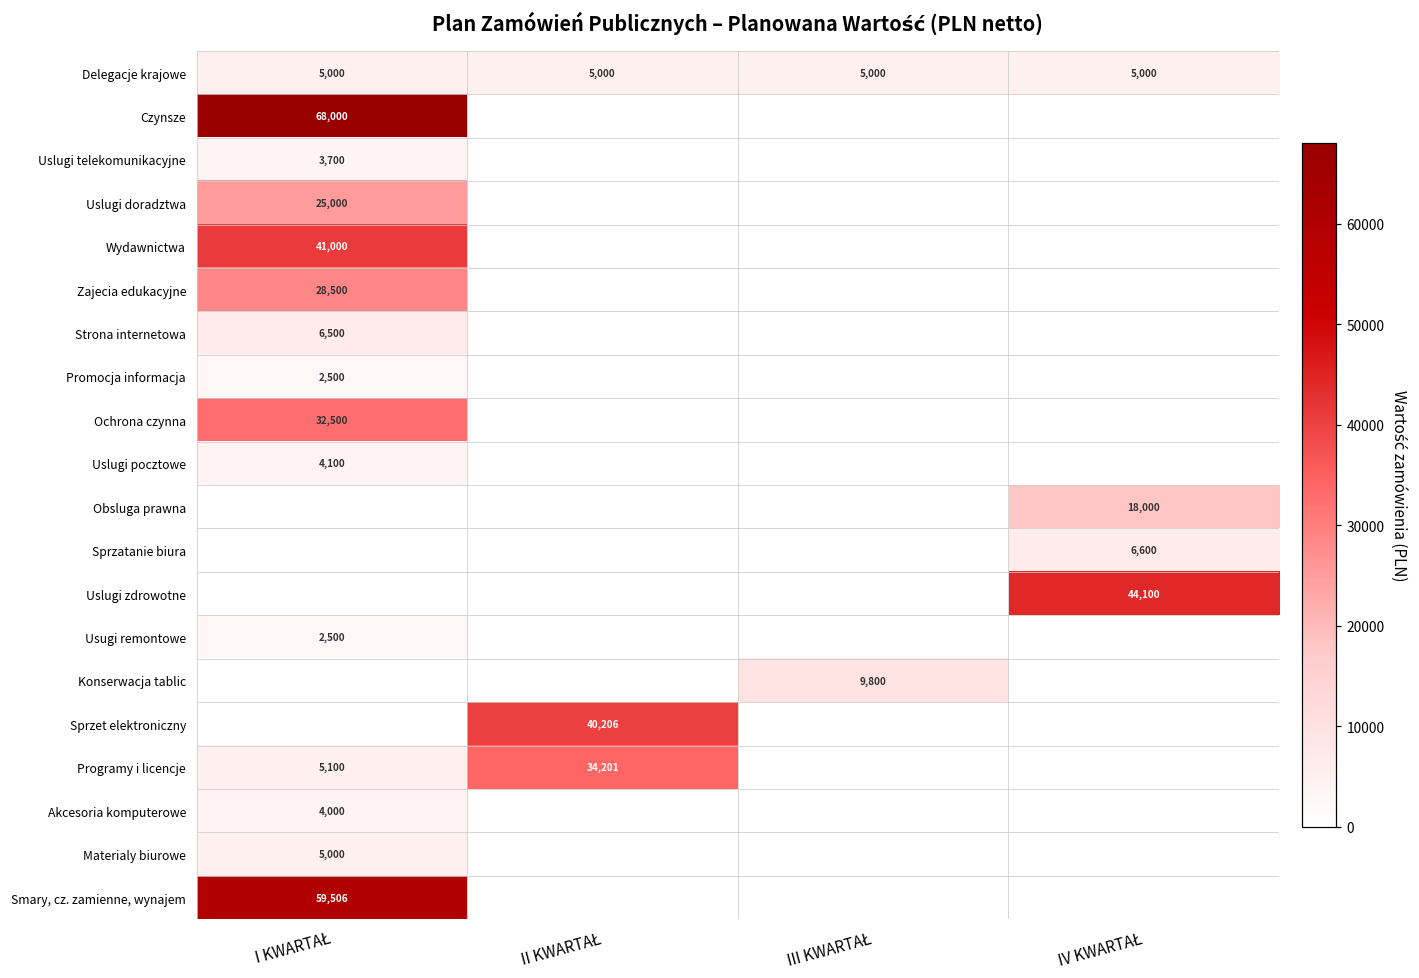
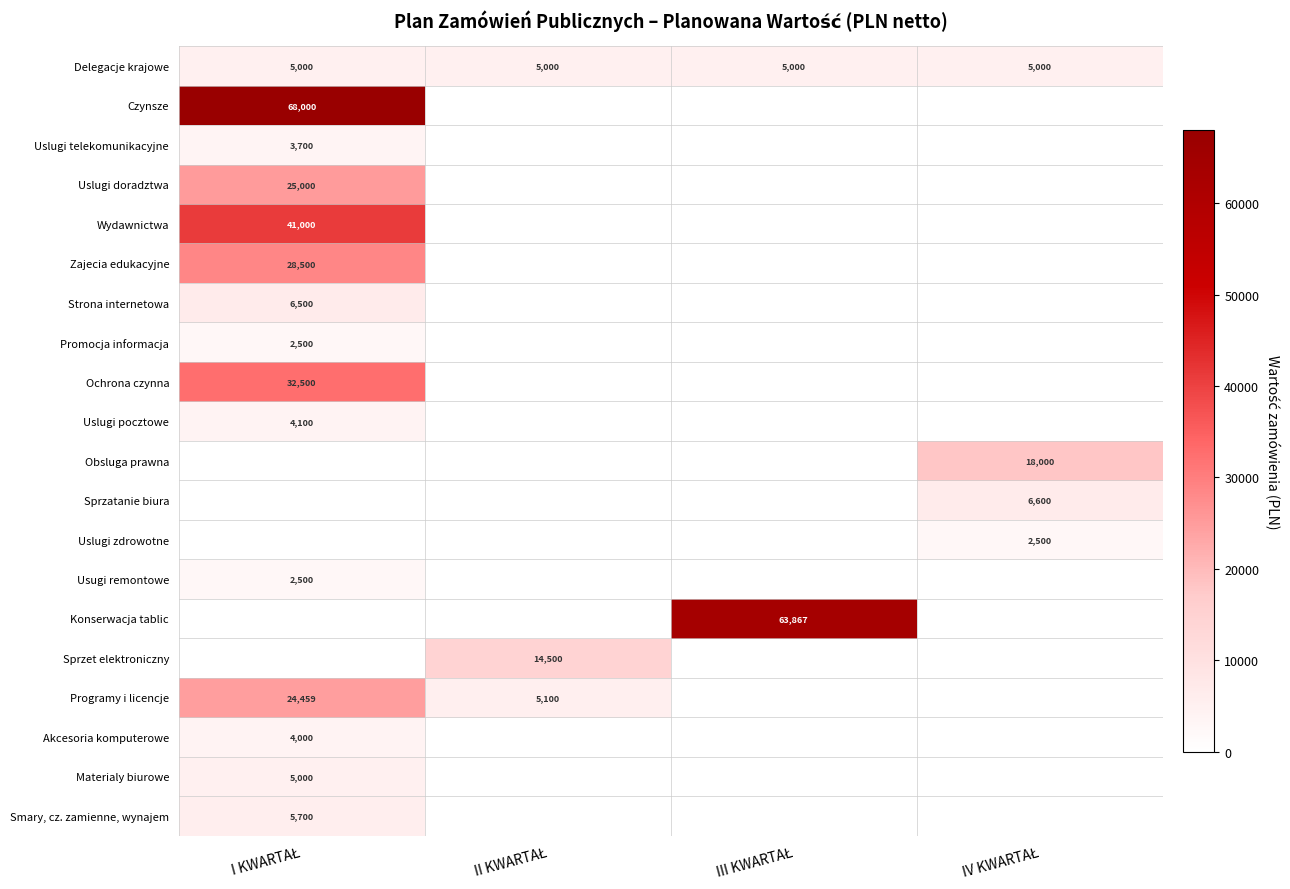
  {
    "Delegacje krajowe": {
      "I KWARTAŁ": "5,000",
      "II KWARTAŁ": "5,000",
      "III KWARTAŁ": "5,000",
      "IV KWARTAŁ": "5,000"
    },
    "Czynsze": {
      "I KWARTAŁ": "68,000"
    },
    "Uslugi telekomunikacyjne": {
      "I KWARTAŁ": "3,700"
    },
    "Uslugi doradztwa": {
      "I KWARTAŁ": "25,000"
    },
    "Wydawnictwa": {
      "I KWARTAŁ": "41,000"
    },
    "Zajecia edukacyjne": {
      "I KWARTAŁ": "28,500"
    },
    "Strona internetowa": {
      "I KWARTAŁ": "6,500"
    },
    "Promocja informacja": {
      "I KWARTAŁ": "2,500"
    },
    "Ochrona czynna": {
      "I KWARTAŁ": "32,500"
    },
    "Uslugi pocztowe": {
      "I KWARTAŁ": "4,100"
    },
    "Obsluga prawna": {
      "IV KWARTAŁ": "18,000"
    },
    "Sprzatanie biura": {
      "IV KWARTAŁ": "6,600"
    },
    "Uslugi zdrowotne": {
-     "IV KWARTAŁ": "44,100"
+     "IV KWARTAŁ": "2,500"
    },
    "Usugi remontowe": {
      "I KWARTAŁ": "2,500"
    },
    "Konserwacja tablic": {
-     "III KWARTAŁ": "9,800"
+     "III KWARTAŁ": "63,867"
    },
    "Sprzet elektroniczny": {
-     "II KWARTAŁ": "40,206"
+     "II KWARTAŁ": "14,500"
    },
    "Programy i licencje": {
-     "I KWARTAŁ": "5,100",
-     "II KWARTAŁ": "34,201"
+     "I KWARTAŁ": "24,459",
+     "II KWARTAŁ": "5,100"
    },
    "Akcesoria komputerowe": {
      "I KWARTAŁ": "4,000"
    },
    "Materialy biurowe": {
      "I KWARTAŁ": "5,000"
    },
    "Smary, cz. zamienne, wynajem": {
-     "I KWARTAŁ": "59,506"
+     "I KWARTAŁ": "5,700"
    }
  }
